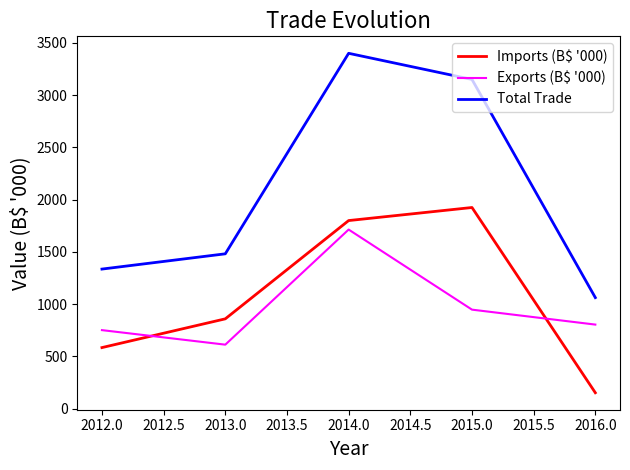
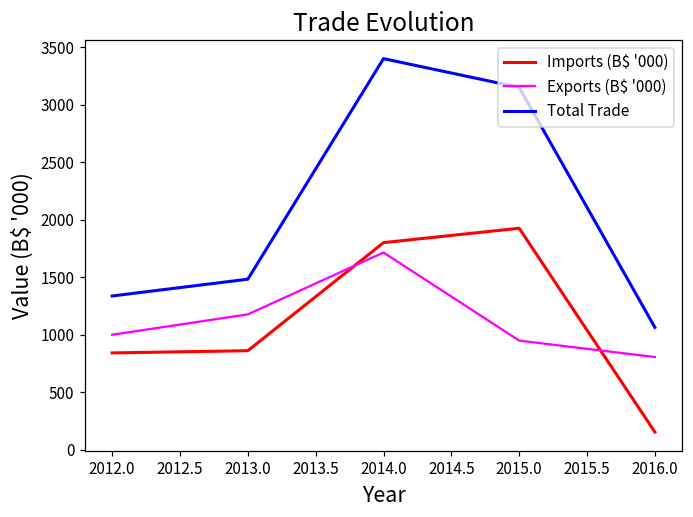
  {
    "Imports (B$ '000)": {
-     "2012.0": 580,
+     "2012.0": 840,
      "2013.0": 860,
      "2014.0": 1800,
      "2015.0": 1920,
      "2016.0": 150
    },
    "Exports (B$ '000)": {
-     "2012.0": 750,
-     "2013.0": 610,
+     "2012.0": 1000,
+     "2013.0": 1180,
      "2014.0": 1710,
      "2015.0": 950,
      "2016.0": 800
    },
    "Total Trade": {
      "2012.0": 1340,
      "2013.0": 1480,
      "2014.0": 3400,
      "2016.0": 1060
    }
  }
